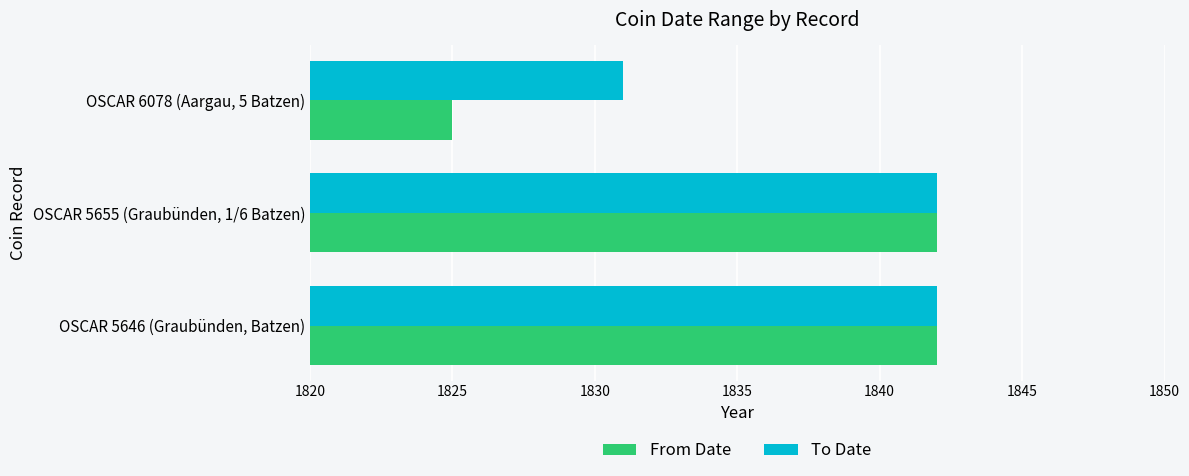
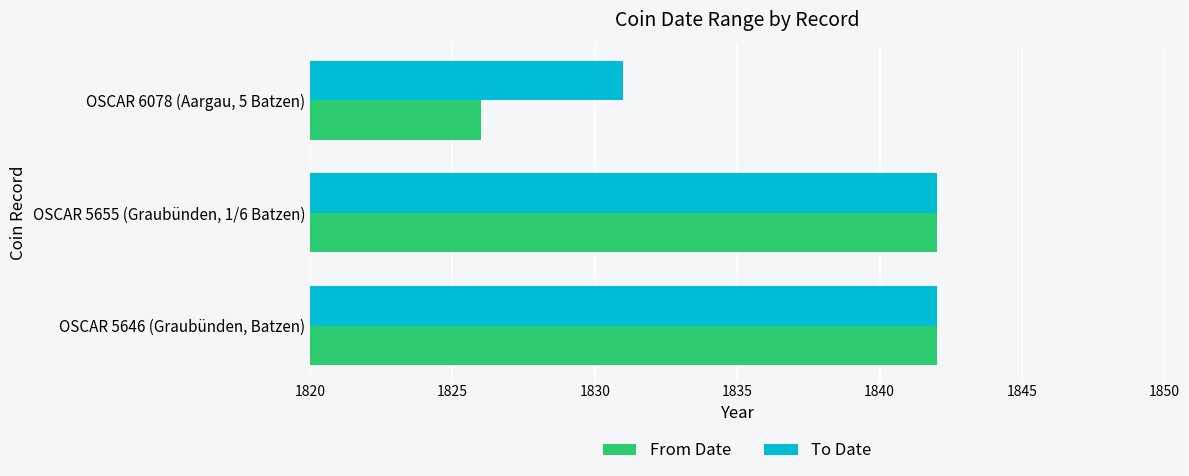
  {
    "From Date": {
-     "OSCAR 6078 (Aargau, 5 Batzen)": 1825,
+     "OSCAR 6078 (Aargau, 5 Batzen)": 1826,
      "OSCAR 5655 (Graubünden, 1/6 Batzen)": 1842,
      "OSCAR 5646 (Graubünden, Batzen)": 1842
    },
    "To Date": {
      "OSCAR 6078 (Aargau, 5 Batzen)": 1831,
      "OSCAR 5655 (Graubünden, 1/6 Batzen)": 1842,
      "OSCAR 5646 (Graubünden, Batzen)": 1842
    }
  }
